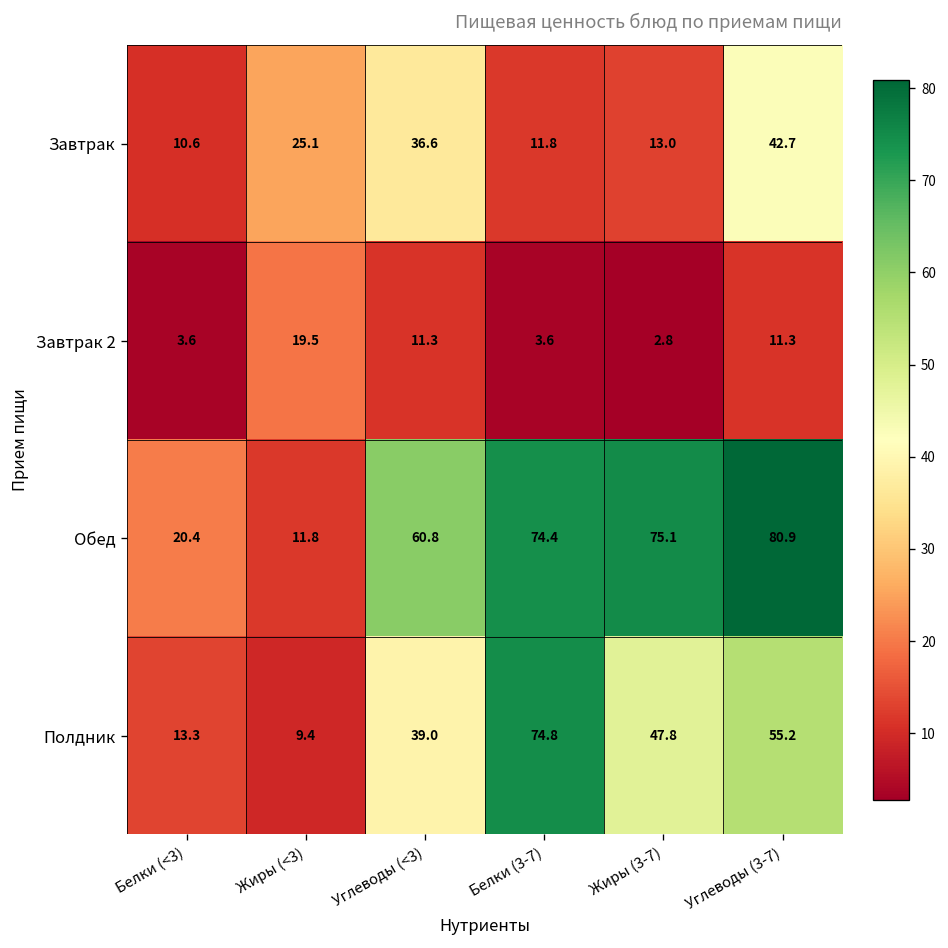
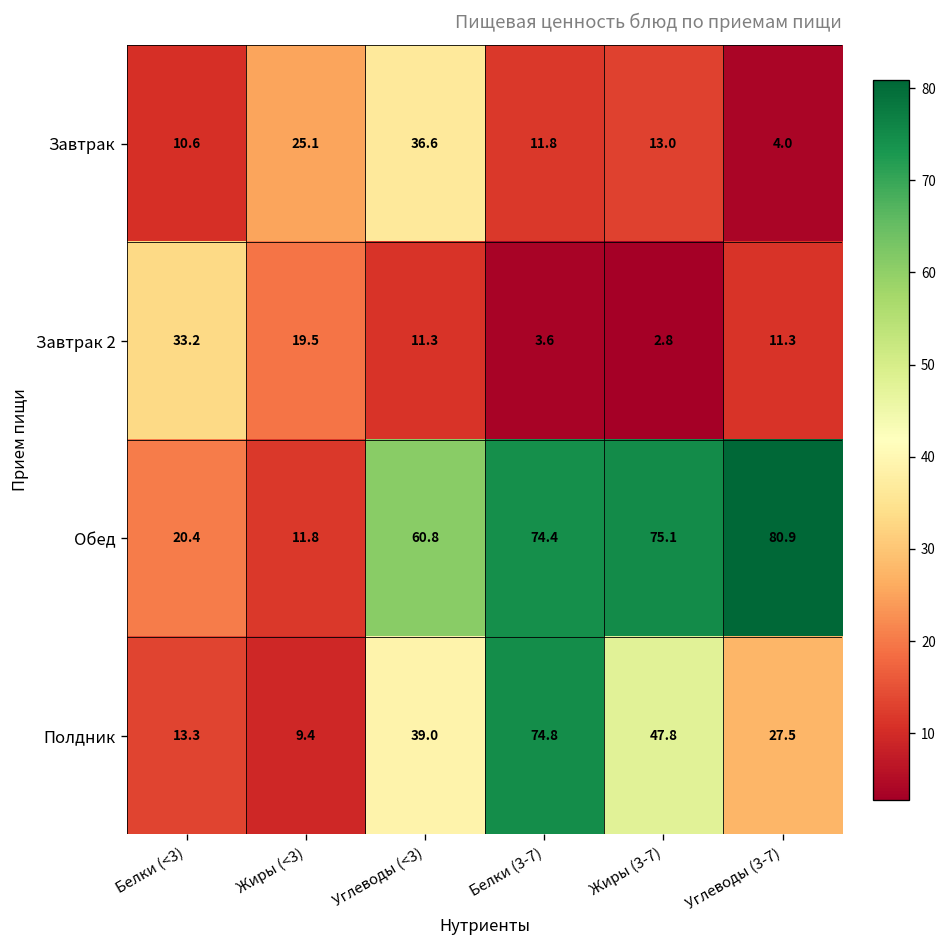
  {
    "Завтрак": {
      "Белки (<3)": 10.6,
      "Жиры (<3)": 25.1,
      "Углеводы (<3)": 36.6,
      "Белки (3-7)": 11.8,
      "Жиры (3-7)": 13.0,
-     "Углеводы (3-7)": 42.7
+     "Углеводы (3-7)": 4.0
    },
    "Завтрак 2": {
-     "Белки (<3)": 3.6,
+     "Белки (<3)": 33.2,
      "Жиры (<3)": 19.5,
      "Углеводы (<3)": 11.3,
      "Белки (3-7)": 3.6,
      "Жиры (3-7)": 2.8,
      "Углеводы (3-7)": 11.3
    },
    "Обед": {
      "Белки (<3)": 20.4,
      "Жиры (<3)": 11.8,
      "Углеводы (<3)": 60.8,
      "Белки (3-7)": 74.4,
      "Жиры (3-7)": 75.1,
      "Углеводы (3-7)": 80.9
    },
    "Полдник": {
      "Белки (<3)": 13.3,
      "Жиры (<3)": 9.4,
      "Углеводы (<3)": 39.0,
      "Белки (3-7)": 74.8,
      "Жиры (3-7)": 47.8,
-     "Углеводы (3-7)": 55.2
+     "Углеводы (3-7)": 27.5
    }
  }
